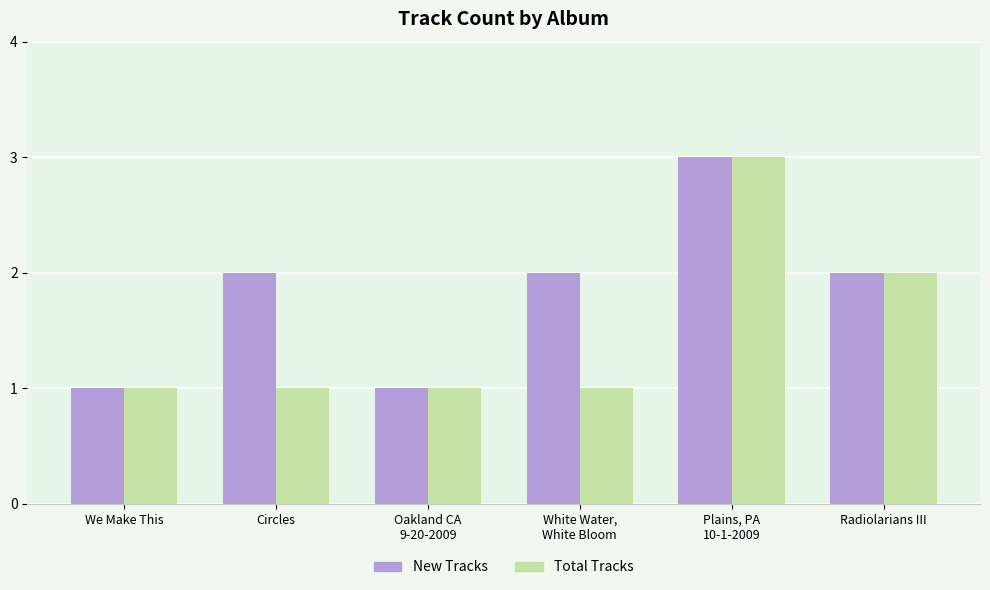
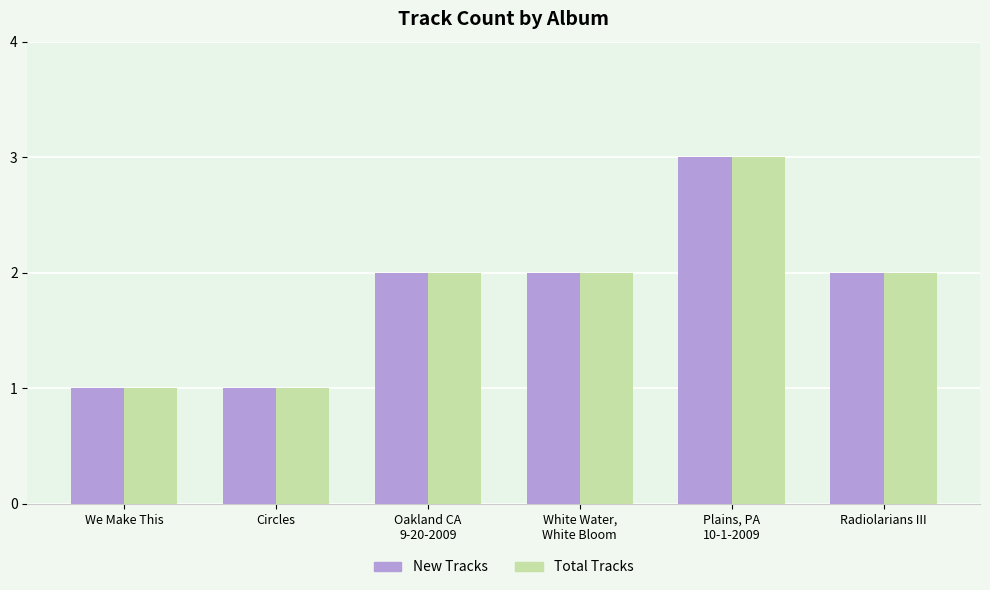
  {
    "New Tracks": {
      "We Make This": 1,
-     "Circles": 2,
-     "Oakland CA 9-20-2009": 1,
+     "Circles": 1,
+     "Oakland CA 9-20-2009": 2,
      "White Water, White Bloom": 2,
      "Plains, PA 10-1-2009": 3,
      "Radiolarians III": 2
    },
    "Total Tracks": {
      "We Make This": 1,
      "Circles": 1,
-     "Oakland CA 9-20-2009": 1,
-     "White Water, White Bloom": 1,
+     "Oakland CA 9-20-2009": 2,
+     "White Water, White Bloom": 2,
      "Plains, PA 10-1-2009": 3,
      "Radiolarians III": 2
    }
  }
